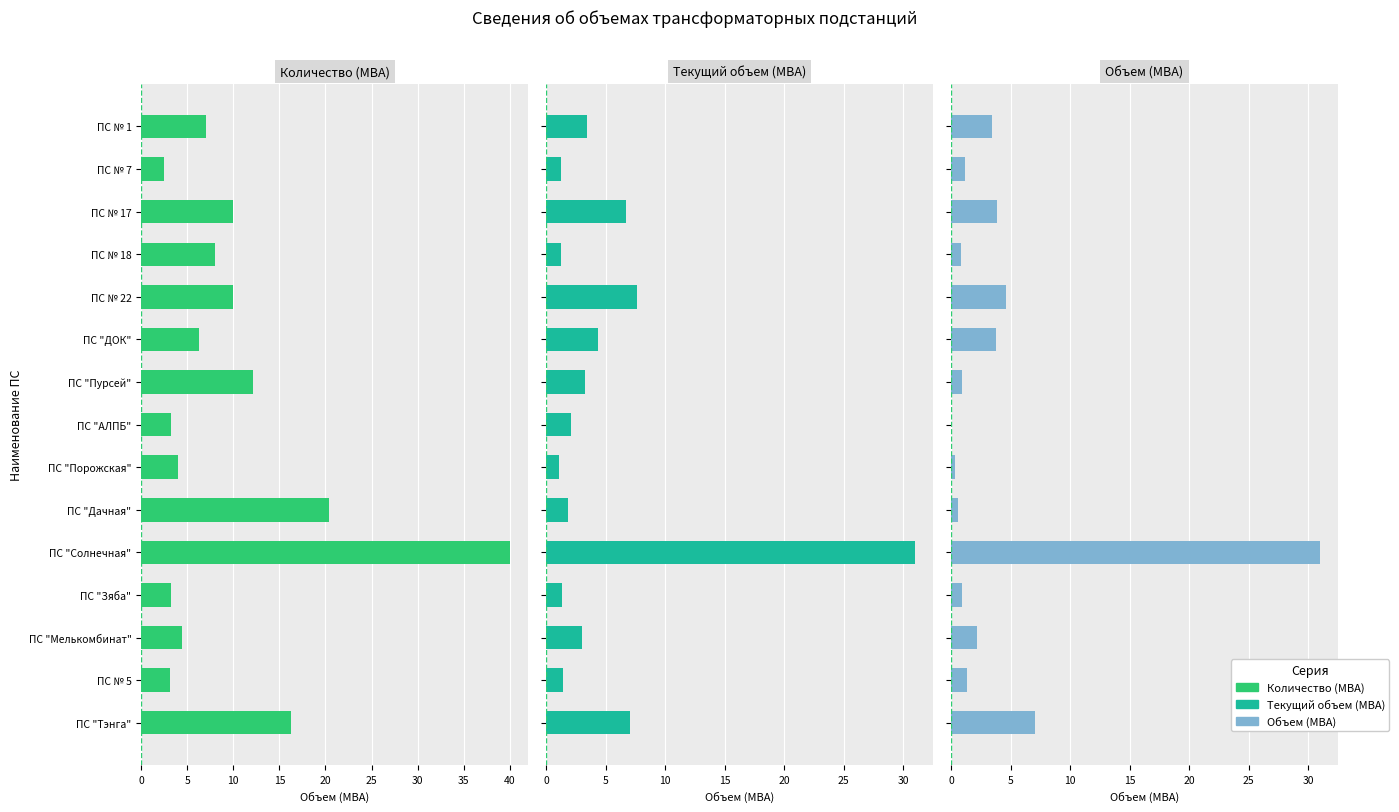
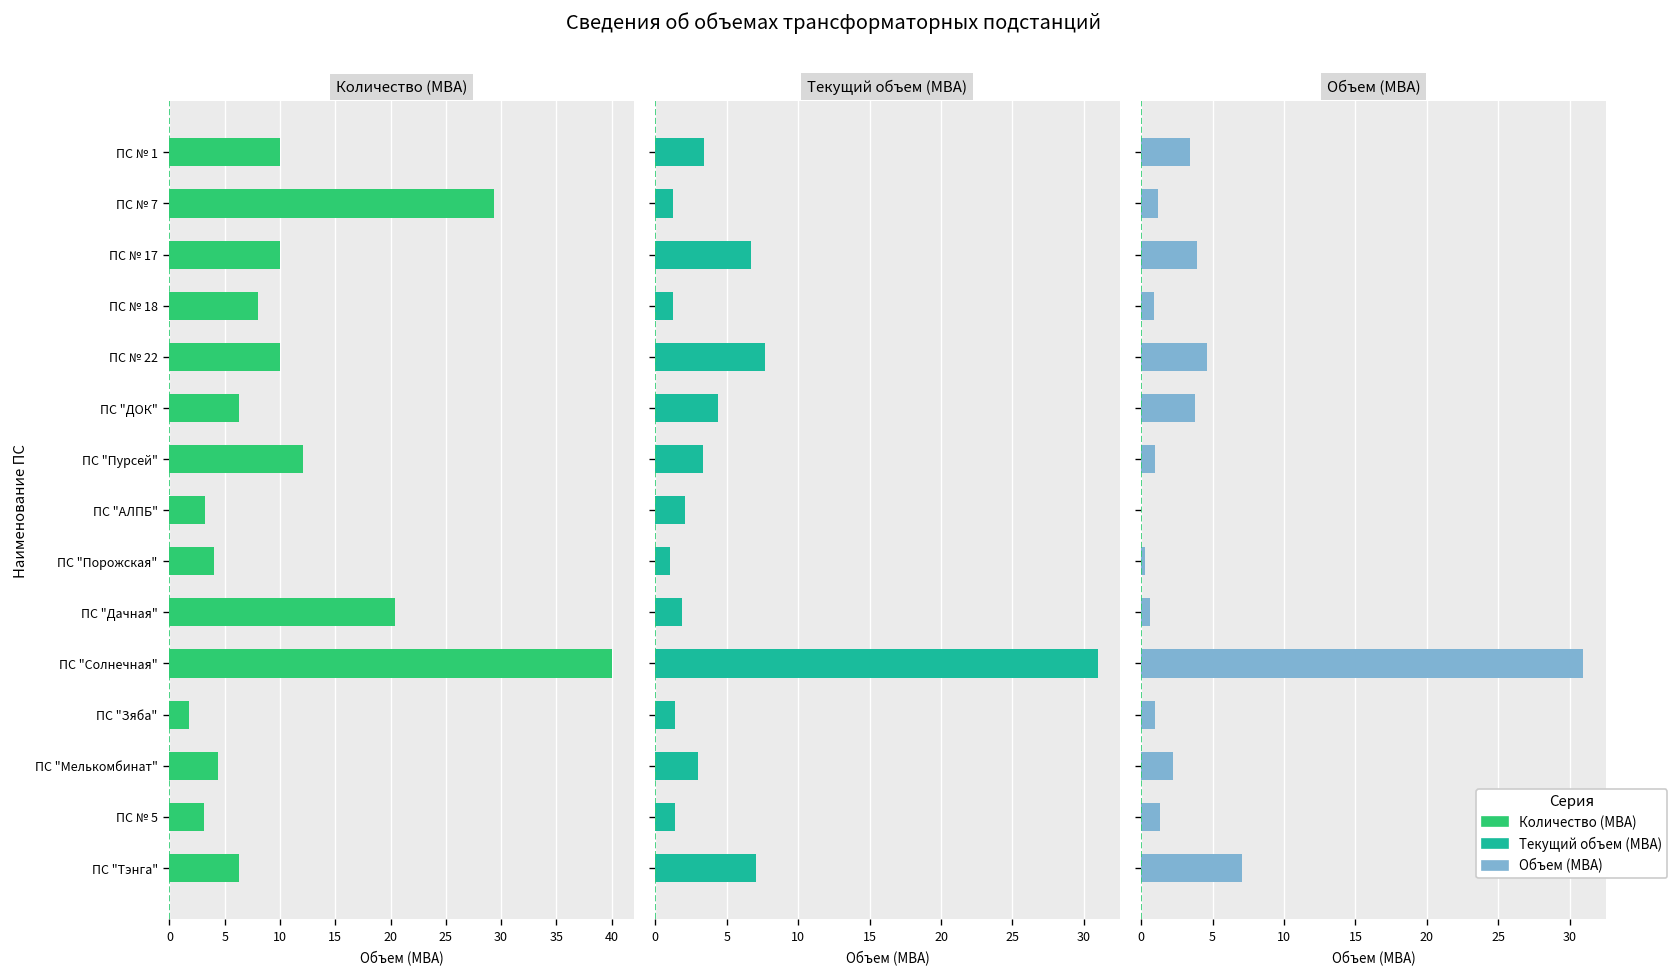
  {
    "Количество (МВА)": {
-     "ПС № 1": 7,
-     "ПС № 7": 3,
+     "ПС № 1": 10,
+     "ПС № 7": 29,
      "ПС № 17": 10,
      "ПС № 18": 8,
      "ПС № 22": 10,
      "ПС \"ДОК\"": 6,
      "ПС \"Пурсей\"": 12,
      "ПС \"АЛПБ\"": 3,
      "ПС \"Порожская\"": 4,
      "ПС \"Дачная\"": 20,
      "ПС \"Солнечная\"": 40,
-     "ПС \"Зяба\"": 3,
+     "ПС \"Зяба\"": 2,
      "ПС \"Мелькомбинат\"": 4,
      "ПС № 5": 3,
-     "ПС \"Тэнга\"": 16
+     "ПС \"Тэнга\"": 6
    }
  }
